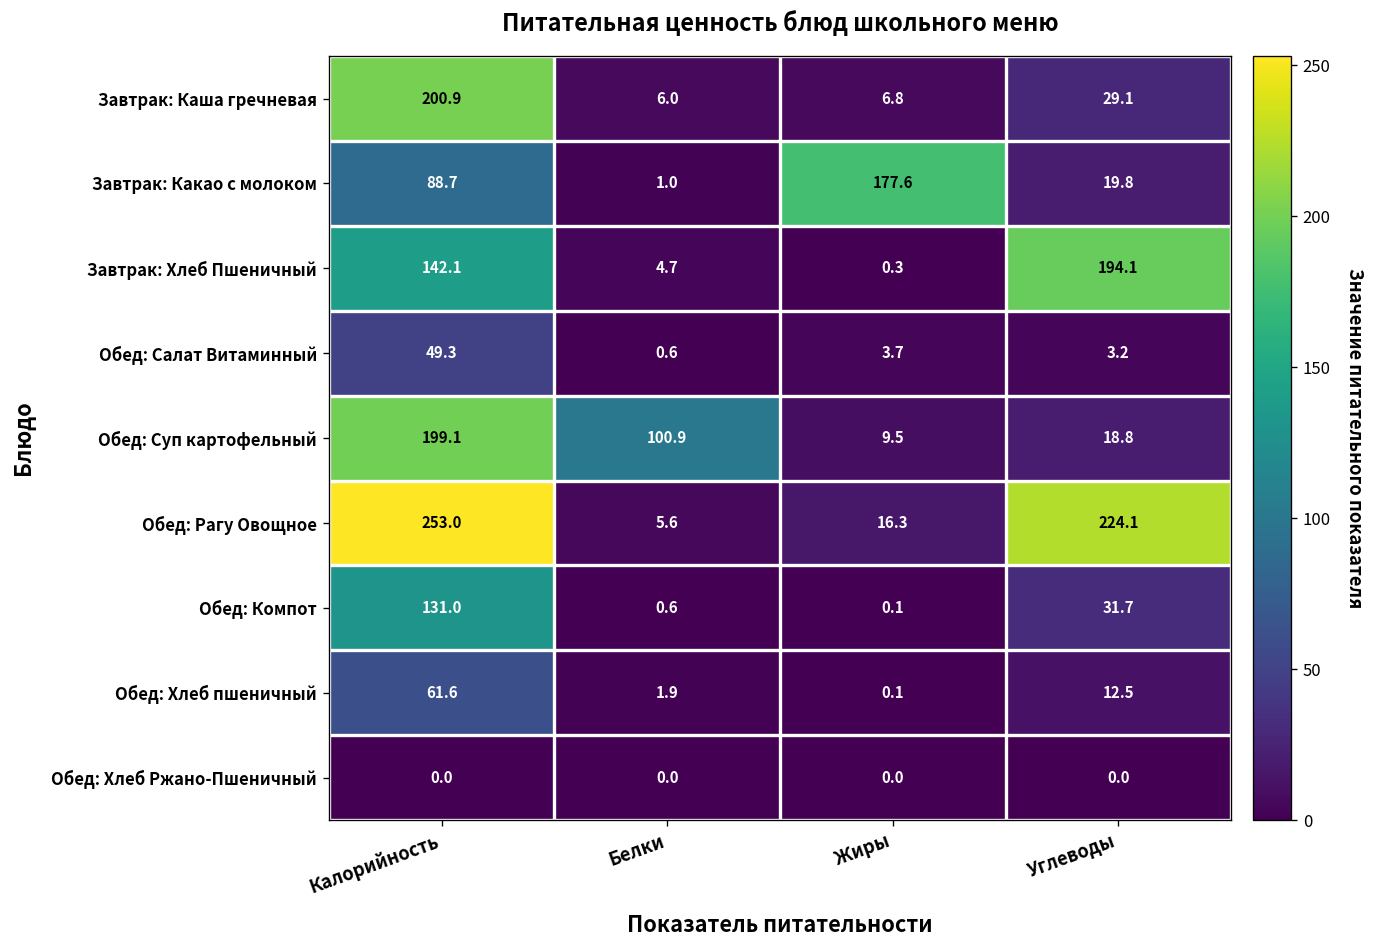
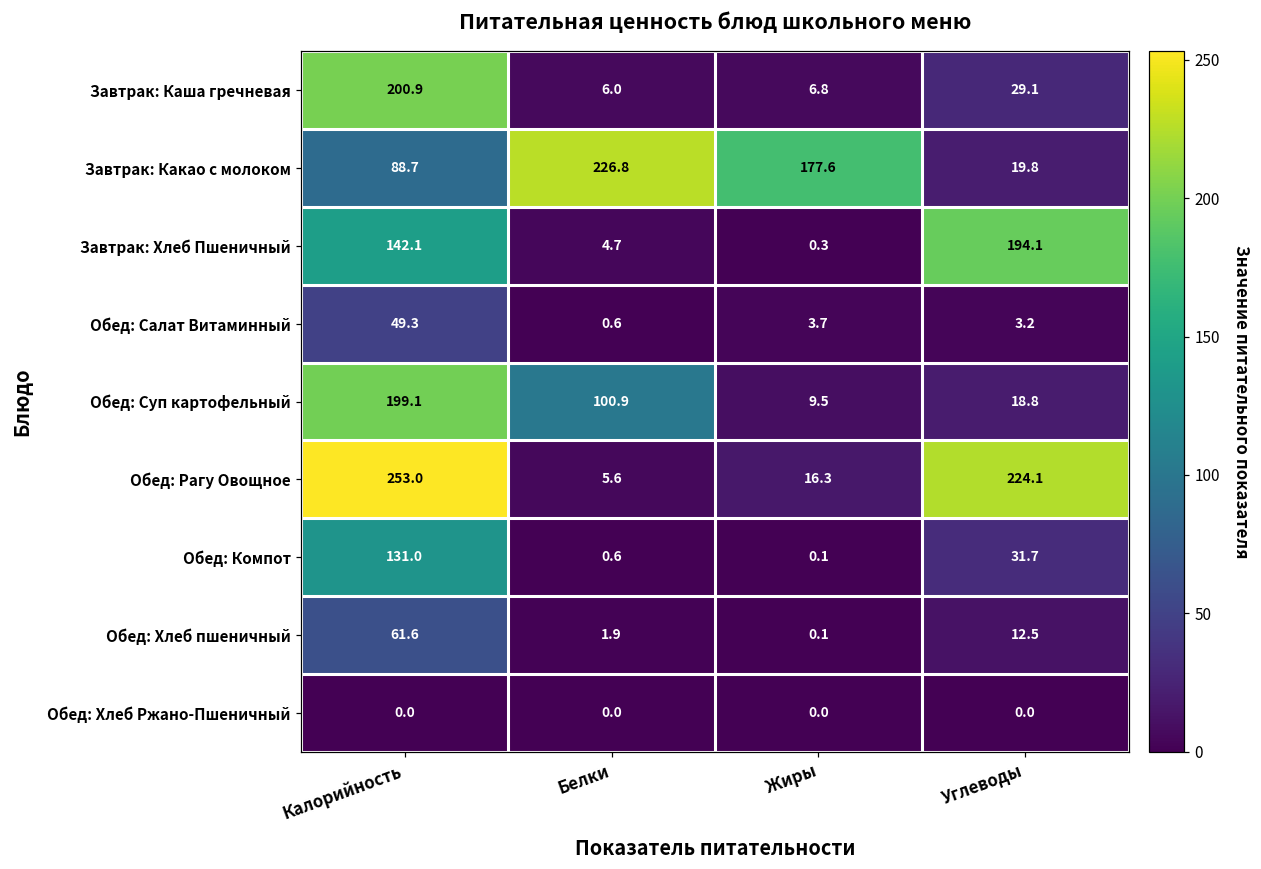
  {
    "Завтрак: Каша гречневая": {
      "Калорийность": 200.9,
      "Белки": 6.0,
      "Жиры": 6.8,
      "Углеводы": 29.1
    },
    "Завтрак: Какао с молоком": {
      "Калорийность": 88.7,
-     "Белки": 1.0,
+     "Белки": 226.8,
      "Жиры": 177.6,
      "Углеводы": 19.8
    },
    "Завтрак: Хлеб Пшеничный": {
      "Калорийность": 142.1,
      "Белки": 4.7,
      "Жиры": 0.3,
      "Углеводы": 194.1
    },
    "Обед: Салат Витаминный": {
      "Калорийность": 49.3,
      "Белки": 0.6,
      "Жиры": 3.7,
      "Углеводы": 3.2
    },
    "Обед: Суп картофельный": {
      "Калорийность": 199.1,
      "Белки": 100.9,
      "Жиры": 9.5,
      "Углеводы": 18.8
    },
    "Обед: Рагу Овощное": {
      "Калорийность": 253.0,
      "Белки": 5.6,
      "Жиры": 16.3,
      "Углеводы": 224.1
    },
    "Обед: Компот": {
      "Калорийность": 131.0,
      "Белки": 0.6,
      "Жиры": 0.1,
      "Углеводы": 31.7
    },
    "Обед: Хлеб пшеничный": {
      "Калорийность": 61.6,
      "Белки": 1.9,
      "Жиры": 0.1,
      "Углеводы": 12.5
    },
    "Обед: Хлеб Ржано-Пшеничный": {
      "Калорийность": 0.0,
      "Белки": 0.0,
      "Жиры": 0.0,
      "Углеводы": 0.0
    }
  }
